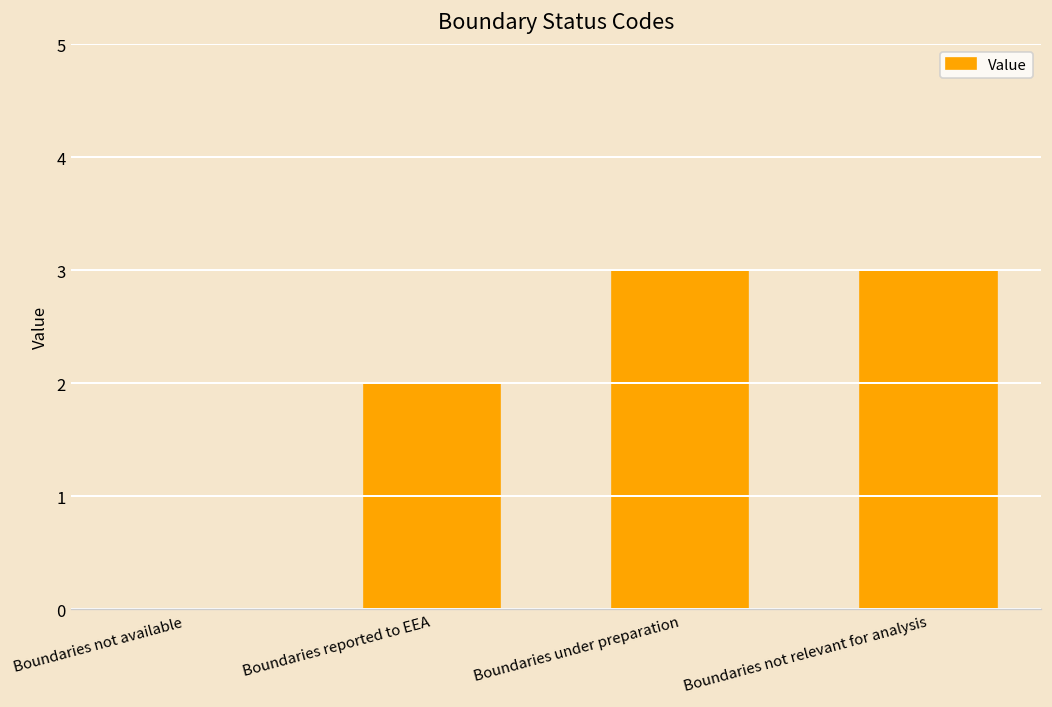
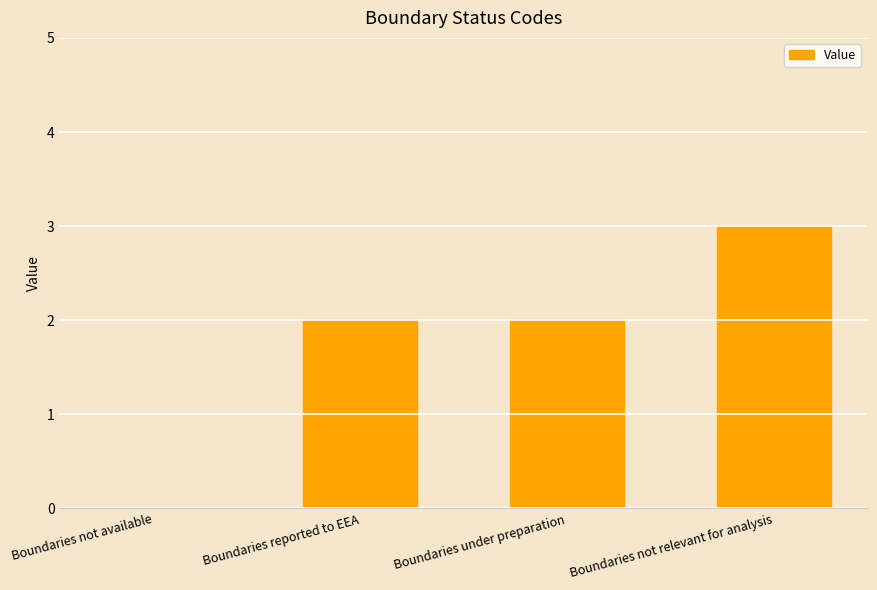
  {
    "Boundaries not available": 0,
    "Boundaries reported to EEA": 2,
-   "Boundaries under preparation": 3,
+   "Boundaries under preparation": 2,
    "Boundaries not relevant for analysis": 3
  }
